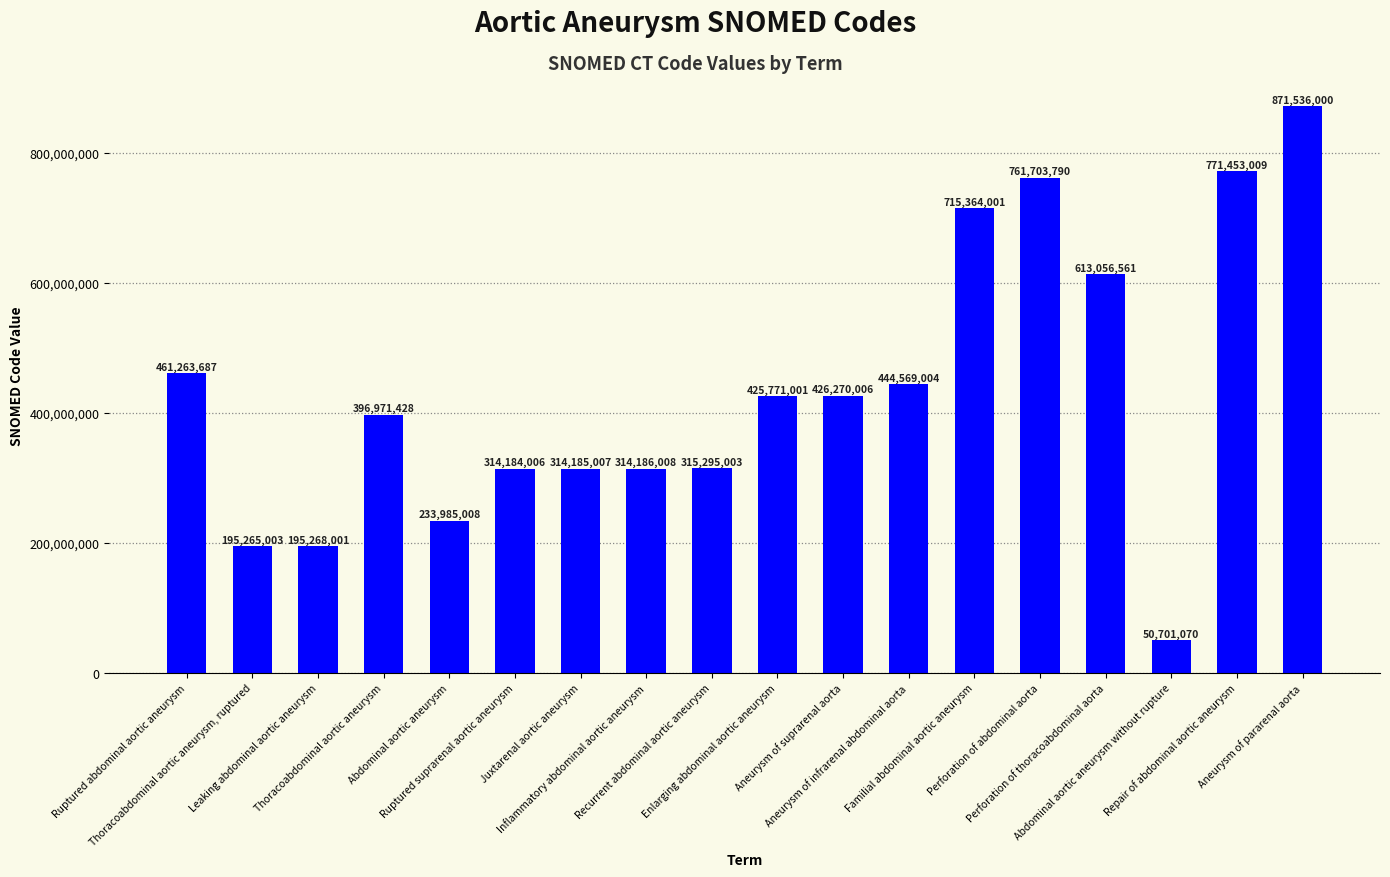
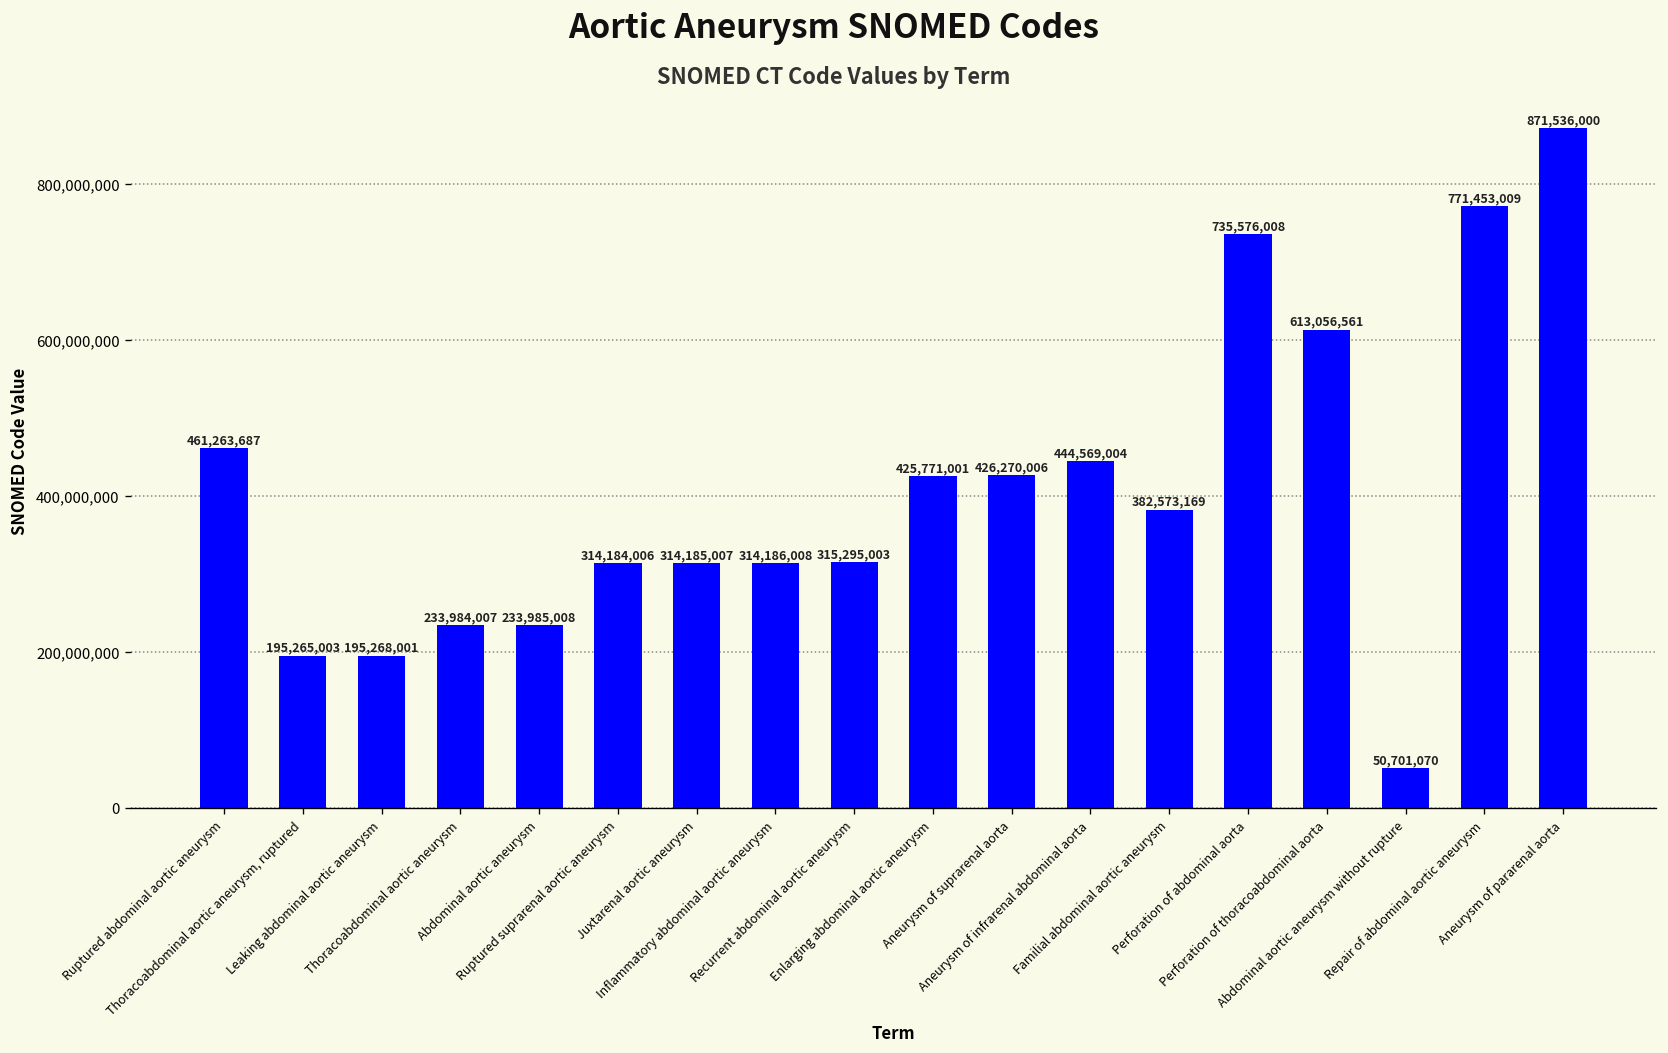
  {
    "Ruptured abdominal aortic aneurysm": "461,263,687",
    "Thoracoabdominal aortic aneurysm, ruptured": "195,265,003",
    "Leaking abdominal aortic aneurysm": "195,268,001",
-   "Thoracoabdominal aortic aneurysm": "396,971,428",
+   "Thoracoabdominal aortic aneurysm": "233,984,007",
    "Abdominal aortic aneurysm": "233,985,008",
    "Ruptured suprarenal aortic aneurysm": "314,184,006",
    "Juxtarenal aortic aneurysm": "314,185,007",
    "Inflammatory abdominal aortic aneurysm": "314,186,008",
    "Recurrent abdominal aortic aneurysm": "315,295,003",
    "Enlarging abdominal aortic aneurysm": "425,771,001",
    "Aneurysm of suprarenal aorta": "426,270,006",
    "Aneurysm of infrarenal abdominal aorta": "444,569,004",
-   "Familial abdominal aortic aneurysm": "715,364,001",
-   "Perforation of abdominal aorta": "761,703,790",
+   "Familial abdominal aortic aneurysm": "382,573,169",
+   "Perforation of abdominal aorta": "735,576,008",
    "Perforation of thoracoabdominal aorta": "613,056,561",
    "Abdominal aortic aneurysm without rupture": "50,701,070",
    "Repair of abdominal aortic aneurysm": "771,453,009",
    "Aneurysm of pararenal aorta": "871,536,000"
  }
